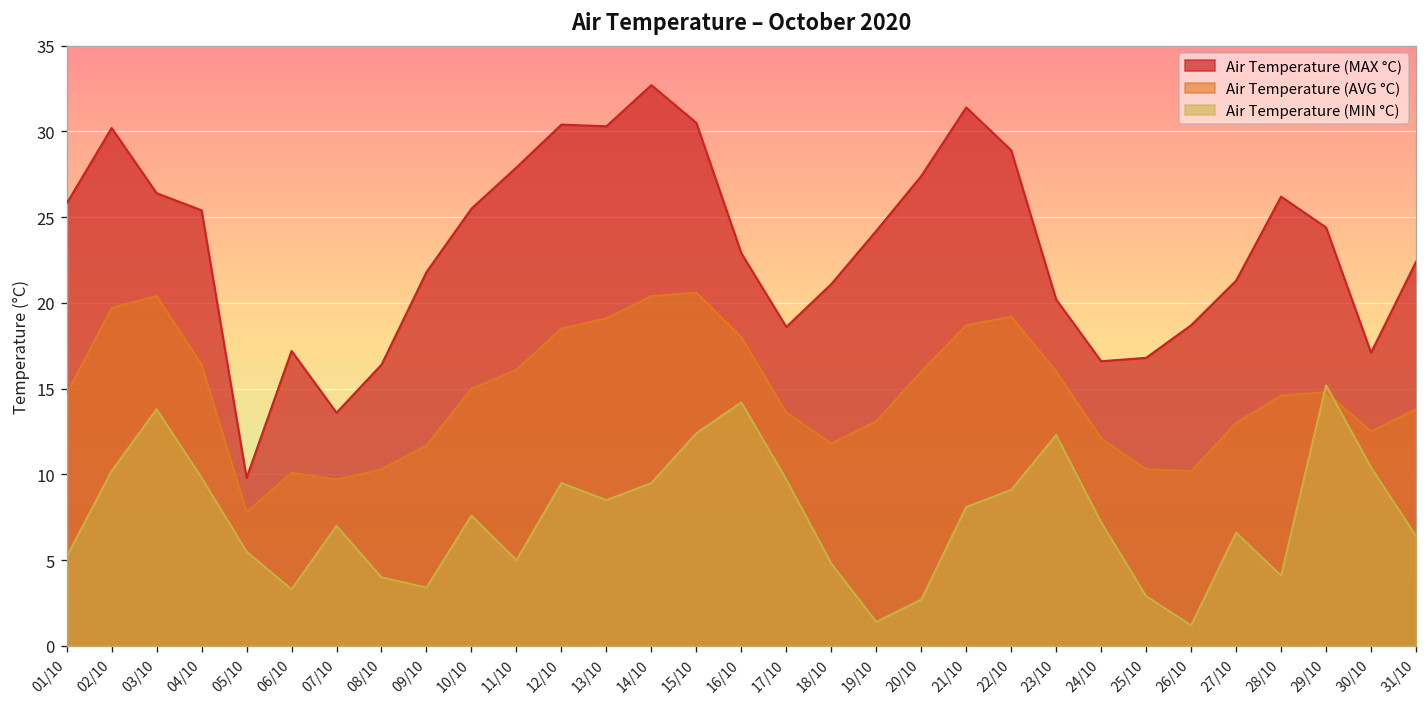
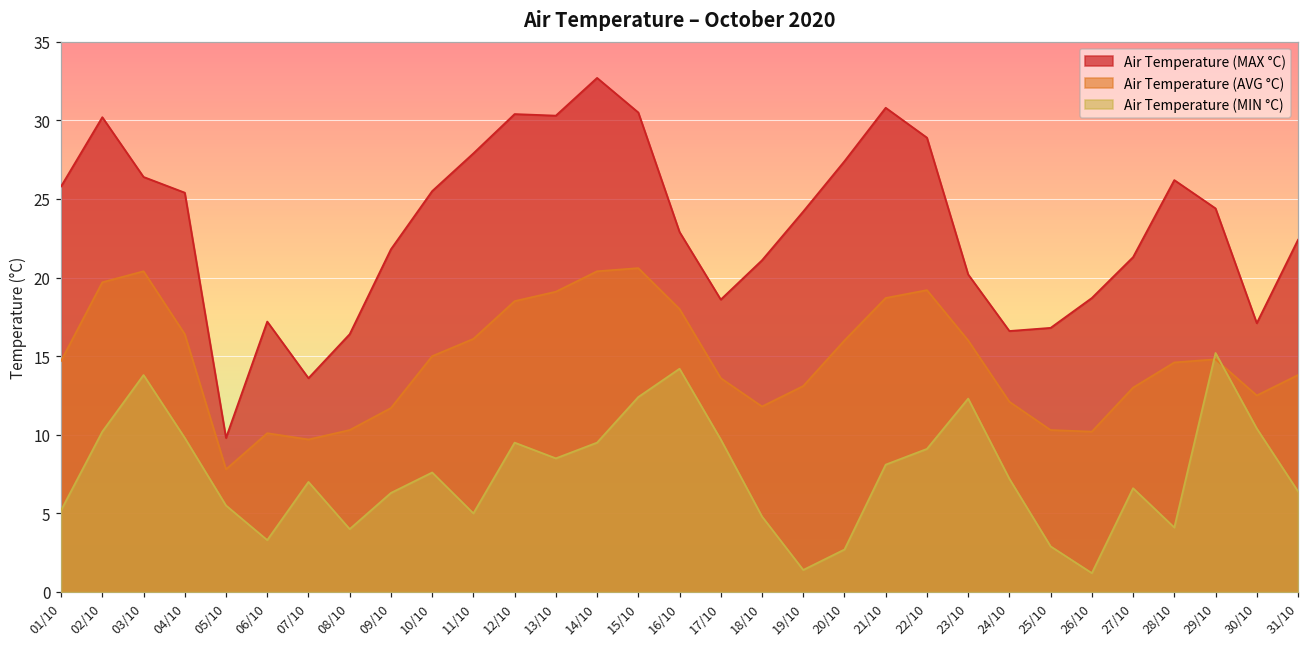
  {
    "Air Temperature (MAX °C)": {
      "01/10": 25.8,
      "02/10": 30.2,
      "03/10": 26.4,
      "04/10": 25.4,
      "05/10": 9.8,
      "06/10": 17.2,
      "07/10": 13.6,
      "08/10": 16.4,
      "09/10": 21.8,
      "10/10": 25.5,
      "11/10": 27.9,
      "12/10": 30.4,
      "13/10": 30.3,
      "14/10": 32.7,
      "15/10": 30.5,
      "16/10": 22.9,
      "17/10": 18.6,
      "18/10": 21.1,
      "19/10": 24.2,
      "20/10": 27.4,
-     "21/10": 31.4,
+     "21/10": 30.8,
      "22/10": 28.9,
      "23/10": 20.2,
      "24/10": 16.6,
      "25/10": 16.8,
      "26/10": 18.7,
      "27/10": 21.3,
      "28/10": 26.2,
      "29/10": 24.4,
      "30/10": 17.1,
      "31/10": 22.4
    },
    "Air Temperature (AVG °C)": {
      "01/10": 14.7,
      "02/10": 19.7,
      "03/10": 20.4,
      "04/10": 16.4,
      "05/10": 7.8,
      "06/10": 10.1,
      "07/10": 9.7,
      "08/10": 10.3,
      "09/10": 11.7,
      "10/10": 15.0,
      "11/10": 16.1,
      "12/10": 18.5,
      "13/10": 19.1,
      "14/10": 20.4,
      "15/10": 20.6,
      "16/10": 18.0,
      "17/10": 13.6,
      "18/10": 11.8,
      "19/10": 13.1,
      "20/10": 16.0,
      "21/10": 18.7,
      "22/10": 19.2,
      "23/10": 16.0,
      "24/10": 12.1,
      "25/10": 10.3,
      "26/10": 10.2,
      "27/10": 13.0,
      "28/10": 14.6,
      "29/10": 14.8,
      "30/10": 12.5,
      "31/10": 13.8
    },
    "Air Temperature (MIN °C)": {
      "01/10": 5.2,
      "02/10": 10.2,
      "03/10": 13.8,
      "04/10": 9.8,
      "05/10": 5.5,
      "06/10": 3.3,
      "07/10": 7.0,
      "08/10": 4.0,
-     "09/10": 3.4,
+     "09/10": 6.3,
      "10/10": 7.6,
      "11/10": 5.0,
      "12/10": 9.5,
      "13/10": 8.5,
      "14/10": 9.5,
      "15/10": 12.4,
      "16/10": 14.2,
      "17/10": 9.7,
      "18/10": 4.8,
      "19/10": 1.4,
      "20/10": 2.7,
      "21/10": 8.1,
      "22/10": 9.1,
      "23/10": 12.3,
      "24/10": 7.2,
      "25/10": 2.9,
      "26/10": 1.2,
      "27/10": 6.6,
      "28/10": 4.1,
      "29/10": 15.2,
      "30/10": 10.4,
      "31/10": 6.4
    }
  }
